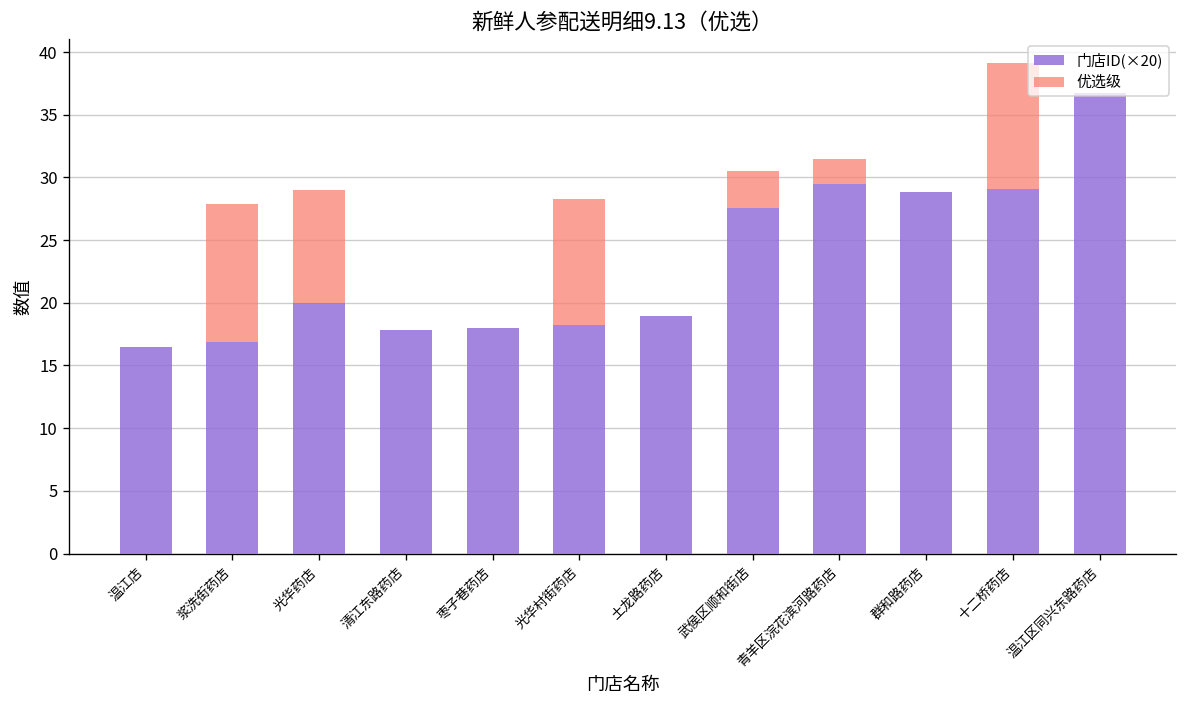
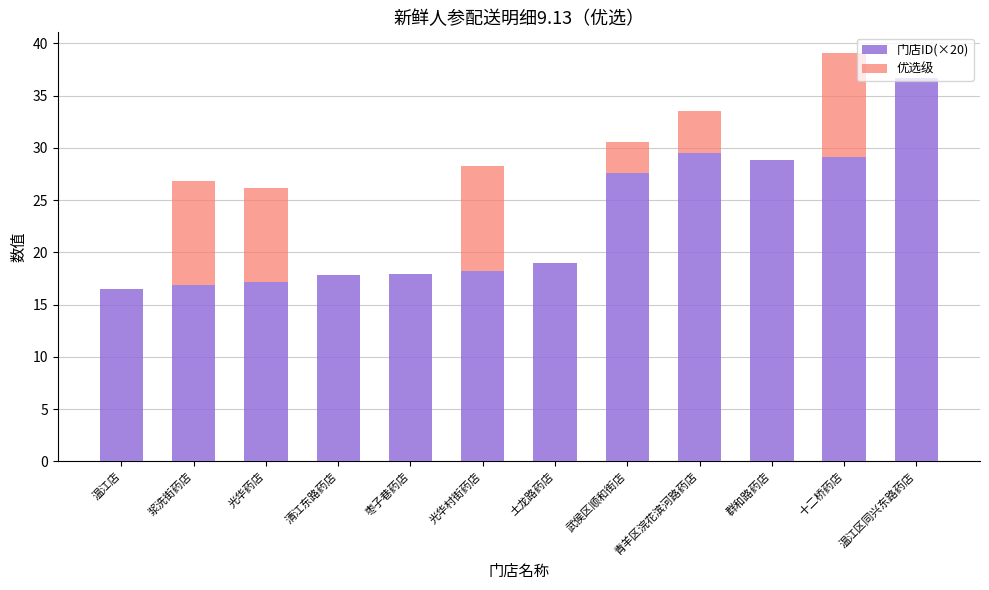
  {
    "门店ID(×20)": {
      "温江店": 16.5,
      "浆洗街药店": 16.9,
-     "光华药店": 20.0,
+     "光华药店": 17.2,
      "清江东路药店": 17.9,
      "枣子巷药店": 18.0,
      "光华村街药店": 18.3,
      "土龙路药店": 19.0,
      "武侯区顺和街店": 27.6,
      "青羊区浣花滨河路药店": 29.5,
      "群和路药店": 28.9,
      "十二桥药店": 29.1
    },
    "优选级": {
      "温江店": 0,
-     "浆洗街药店": 11,
+     "浆洗街药店": 10,
      "光华药店": 9,
      "清江东路药店": 0,
      "枣子巷药店": 0,
      "光华村街药店": 10,
      "土龙路药店": 0,
      "武侯区顺和街店": 3,
-     "青羊区浣花滨河路药店": 2,
+     "青羊区浣花滨河路药店": 4,
      "群和路药店": 0,
      "十二桥药店": 10
    }
  }
